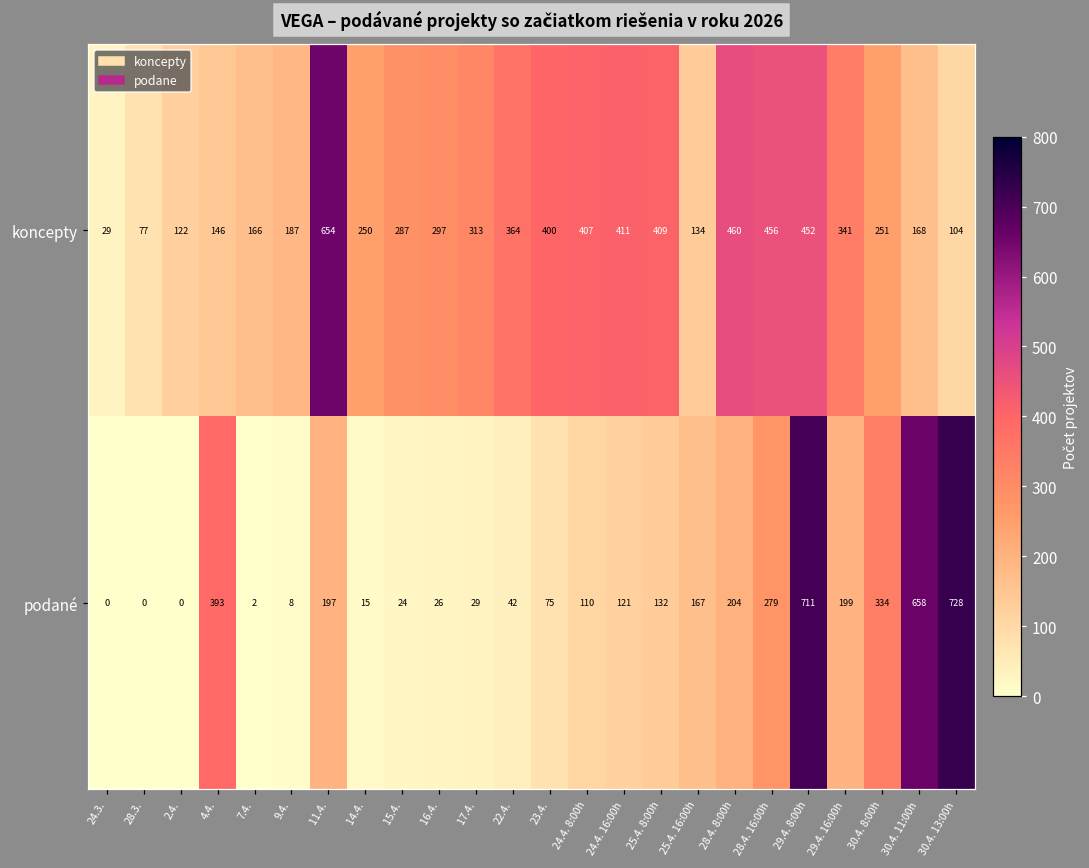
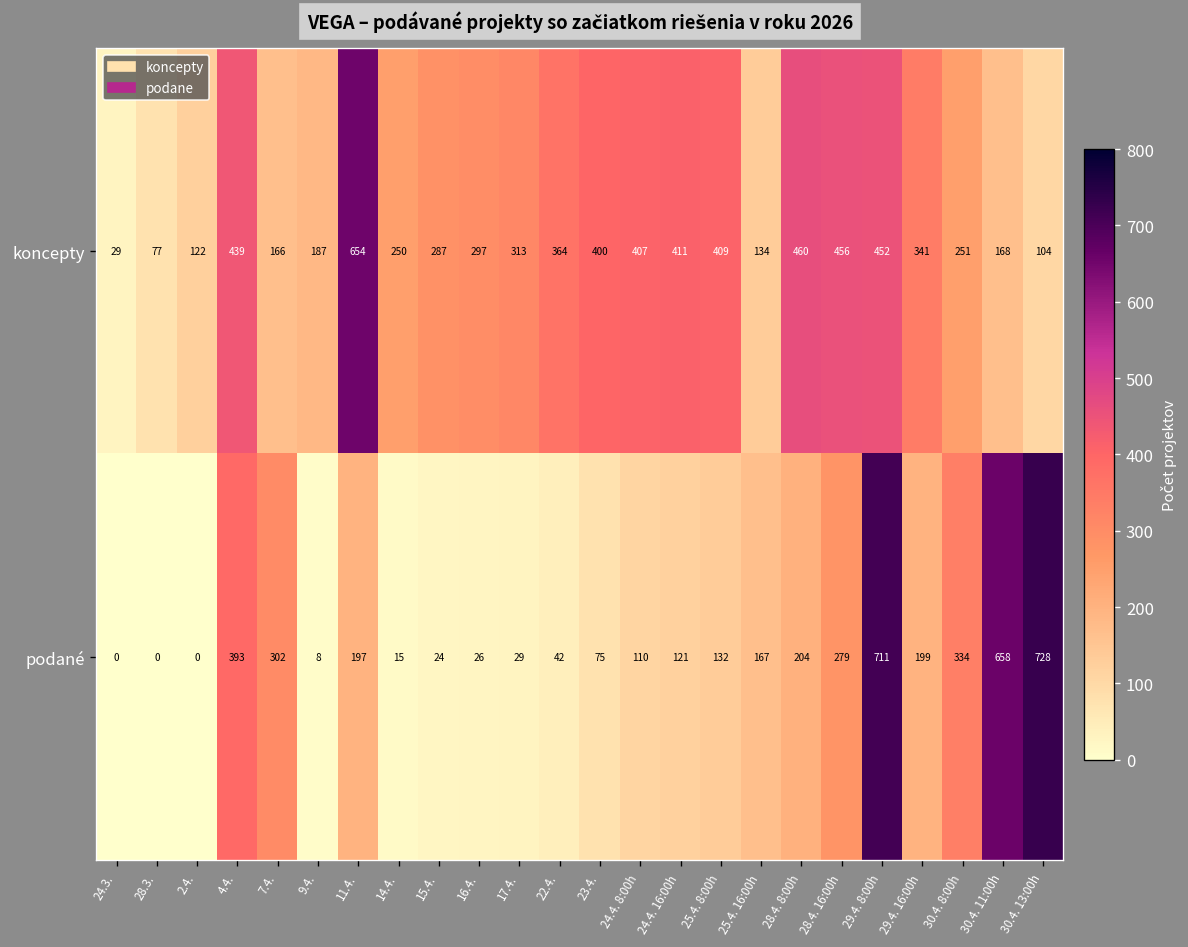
  {
    "koncepty": {
      "24.3.": 29,
      "28.3.": 77,
      "2.4.": 122,
-     "4.4.": 146,
+     "4.4.": 439,
      "7.4.": 166,
      "9.4.": 187,
      "11.4.": 654,
      "14.4.": 250,
      "15.4.": 287,
      "16.4.": 297,
      "17.4.": 313,
      "22.4.": 364,
      "23.4.": 400,
      "24.4. 8:00h": 407,
      "24.4. 16:00h": 411,
      "25.4. 8:00h": 409,
      "25.4. 16:00h": 134,
      "28.4. 8:00h": 460,
      "28.4. 16:00h": 456,
      "29.4. 8:00h": 452,
      "29.4. 16:00h": 341,
      "30.4. 8:00h": 251,
      "30.4. 11:00h": 168,
      "30.4. 13:00h": 104
    },
    "podané": {
      "24.3.": 0,
      "28.3.": 0,
      "2.4.": 0,
      "4.4.": 393,
-     "7.4.": 2,
+     "7.4.": 302,
      "9.4.": 8,
      "11.4.": 197,
      "14.4.": 15,
      "15.4.": 24,
      "16.4.": 26,
      "17.4.": 29,
      "22.4.": 42,
      "23.4.": 75,
      "24.4. 8:00h": 110,
      "24.4. 16:00h": 121,
      "25.4. 8:00h": 132,
      "25.4. 16:00h": 167,
      "28.4. 8:00h": 204,
      "28.4. 16:00h": 279,
      "29.4. 8:00h": 711,
      "29.4. 16:00h": 199,
      "30.4. 8:00h": 334,
      "30.4. 11:00h": 658,
      "30.4. 13:00h": 728
    }
  }
